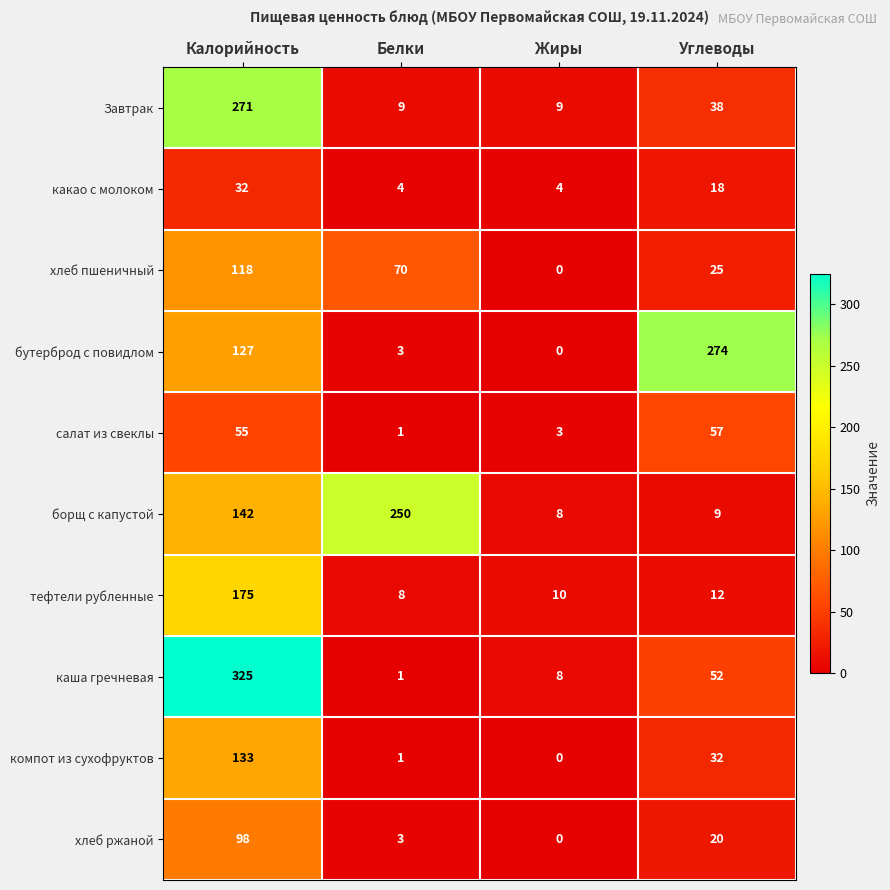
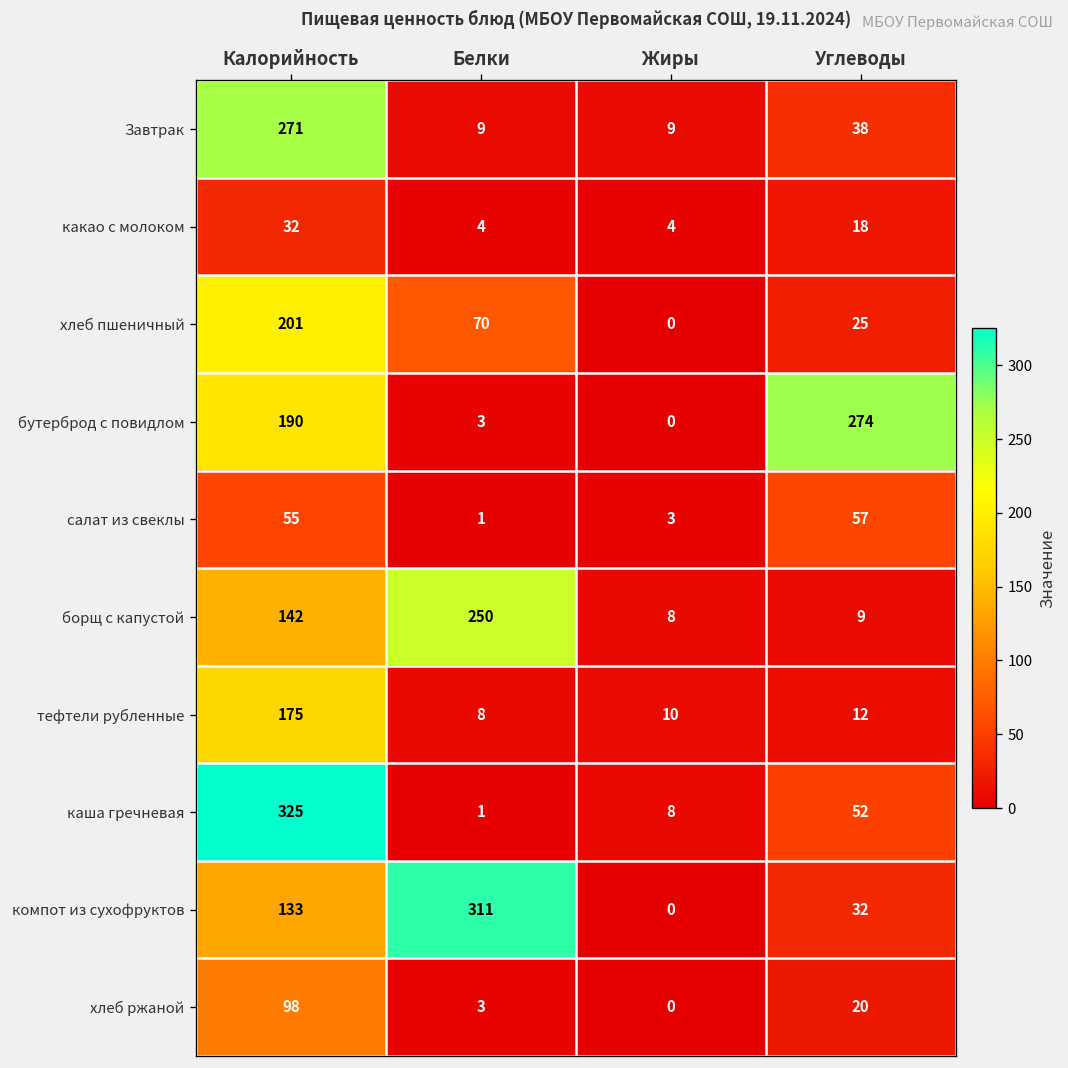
  {
    "Завтрак": {
      "Калорийность": 271,
      "Белки": 9,
      "Жиры": 9,
      "Углеводы": 38
    },
    "какао с молоком": {
      "Калорийность": 32,
      "Белки": 4,
      "Жиры": 4,
      "Углеводы": 18
    },
    "хлеб пшеничный": {
-     "Калорийность": 118,
+     "Калорийность": 201,
      "Белки": 70,
      "Жиры": 0,
      "Углеводы": 25
    },
    "бутерброд с повидлом": {
-     "Калорийность": 127,
+     "Калорийность": 190,
      "Белки": 3,
      "Жиры": 0,
      "Углеводы": 274
    },
    "салат из свеклы": {
      "Калорийность": 55,
      "Белки": 1,
      "Жиры": 3,
      "Углеводы": 57
    },
    "борщ с капустой": {
      "Калорийность": 142,
      "Белки": 250,
      "Жиры": 8,
      "Углеводы": 9
    },
    "тефтели рубленные": {
      "Калорийность": 175,
      "Белки": 8,
      "Жиры": 10,
      "Углеводы": 12
    },
    "каша гречневая": {
      "Калорийность": 325,
      "Белки": 1,
      "Жиры": 8,
      "Углеводы": 52
    },
    "компот из сухофруктов": {
      "Калорийность": 133,
-     "Белки": 1,
+     "Белки": 311,
      "Жиры": 0,
      "Углеводы": 32
    },
    "хлеб ржаной": {
      "Калорийность": 98,
      "Белки": 3,
      "Жиры": 0,
      "Углеводы": 20
    }
  }
